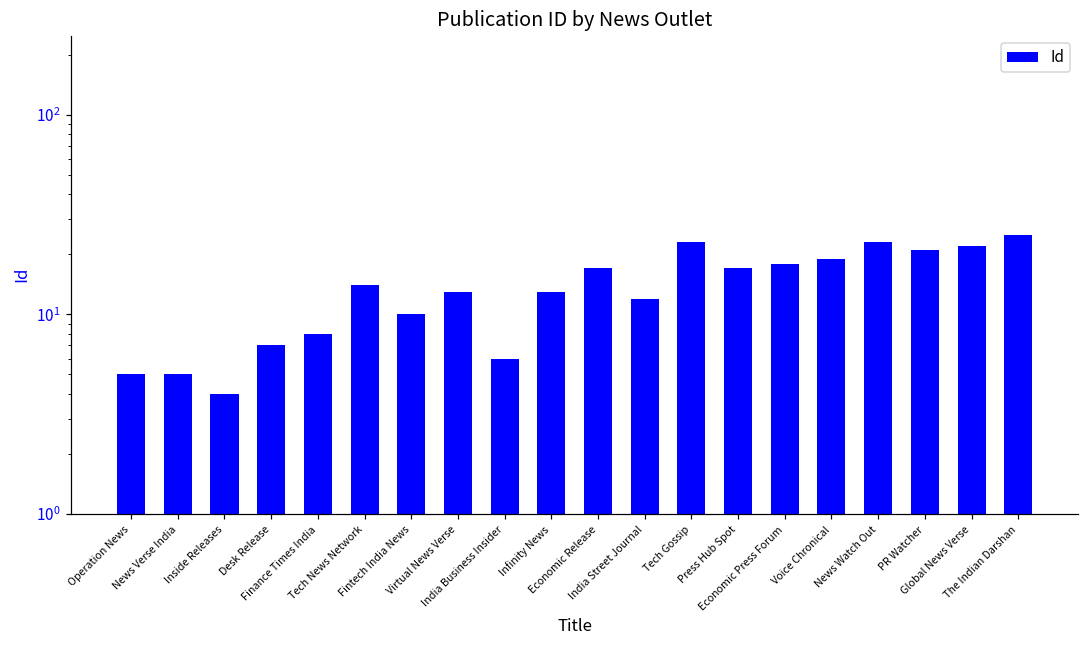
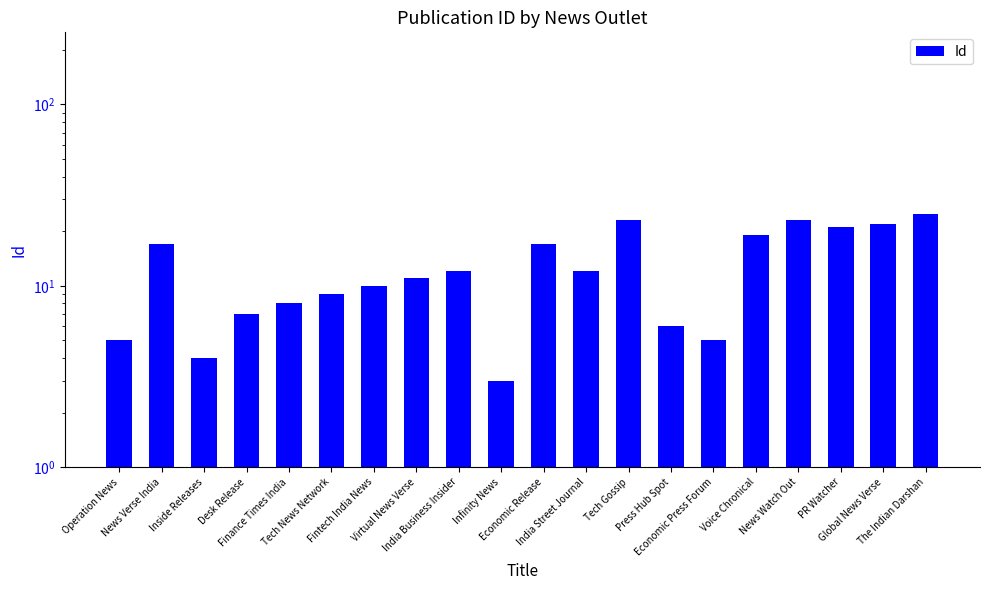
  {
    "Operation News": 5,
-   "News Verse India": 5,
+   "News Verse India": 17,
    "Inside Releases": 4,
    "Desk Release": 7,
    "Finance Times India": 8,
-   "Tech News Network": 14,
+   "Tech News Network": 9,
    "Fintech India News": 10,
-   "Virtual News Verse": 13,
-   "India Business Insider": 6,
-   "Infinity News": 13,
+   "Virtual News Verse": 11,
+   "India Business Insider": 12,
+   "Infinity News": 3,
    "Economic Release": 17,
    "India Street Journal": 12,
    "Tech Gossip": 23,
-   "Press Hub Spot": 17,
-   "Economic Press Forum": 18,
+   "Press Hub Spot": 6,
+   "Economic Press Forum": 5,
    "Voice Chronical": 19,
    "News Watch Out": 23,
    "PR Watcher": 21,
    "Global News Verse": 22,
    "The Indian Darshan": 25
  }
